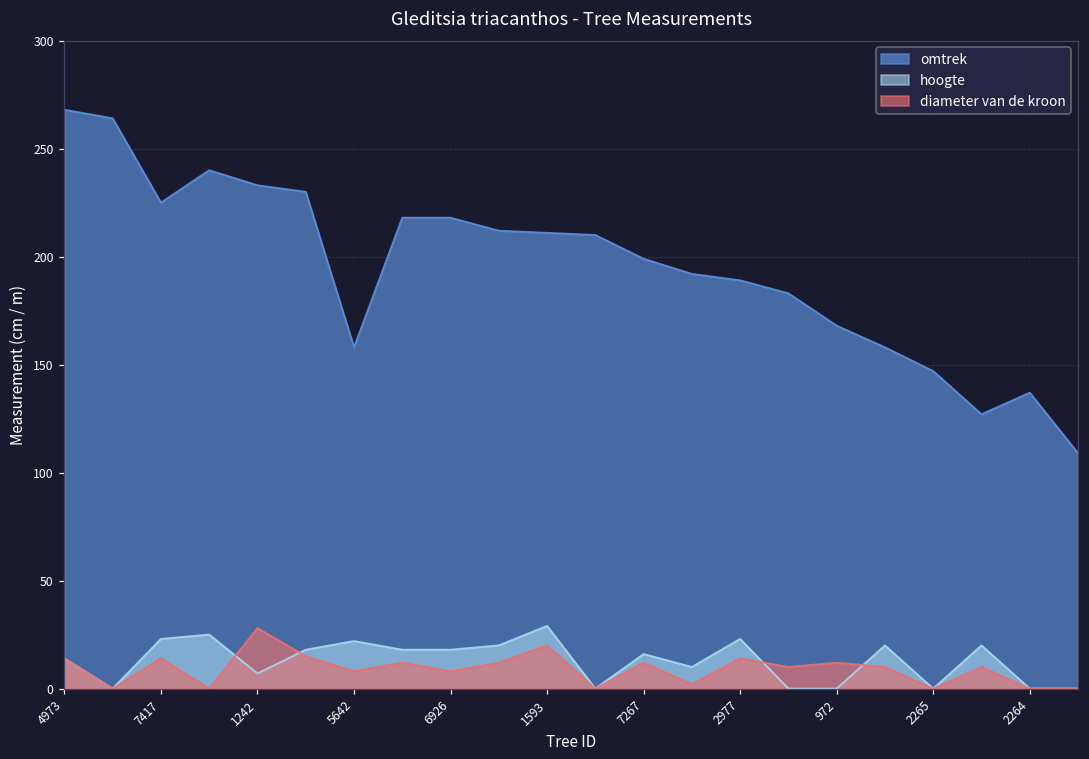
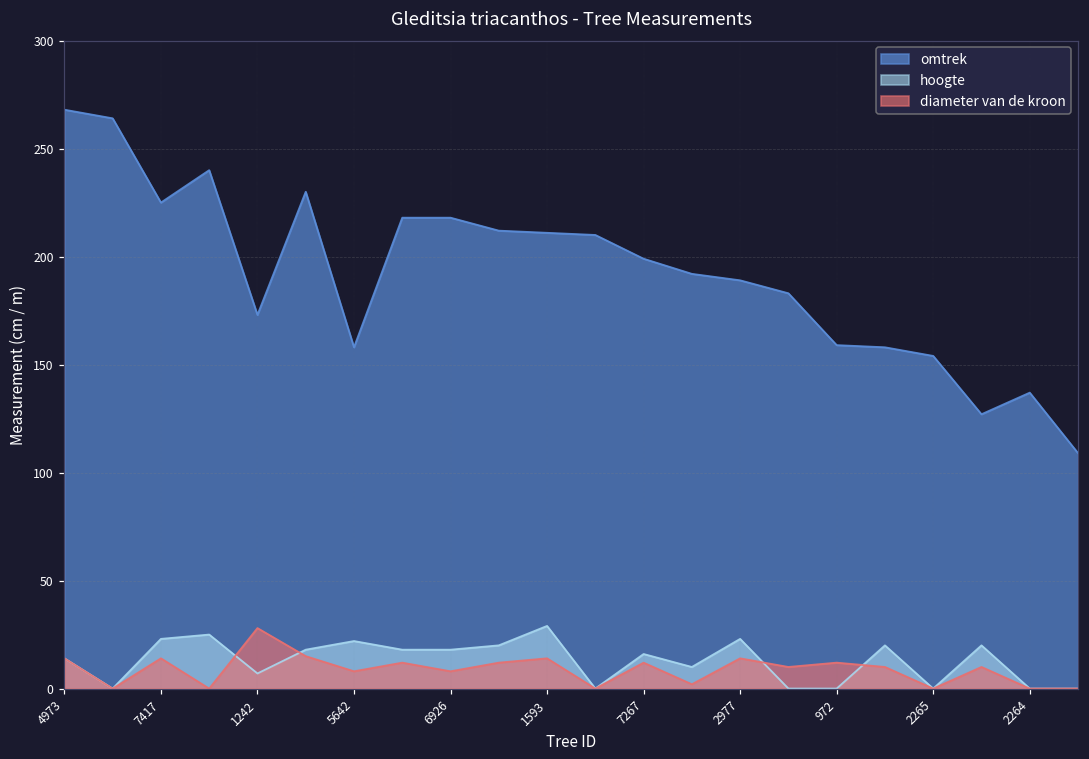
  {
    "omtrek": {
      "4973": 268,
      "7417": 225,
-     "1242": 233,
+     "1242": 173,
      "5642": 158,
      "6926": 218,
      "1593": 211,
      "7267": 199,
      "2977": 189,
-     "972": 168,
-     "2265": 147,
+     "972": 159,
+     "2265": 154,
      "2264": 137
    },
    "hoogte": {
      "7417": 23,
      "1242": 7,
      "5642": 22,
      "6926": 18,
      "1593": 29,
      "7267": 16,
      "2977": 23,
      "972": 0
    },
    "diameter van de kroon": {
      "7417": 14,
      "1242": 28,
      "5642": 8,
      "6926": 8,
-     "1593": 20,
+     "1593": 14,
      "7267": 12,
      "2977": 14,
      "972": 12
    }
  }
